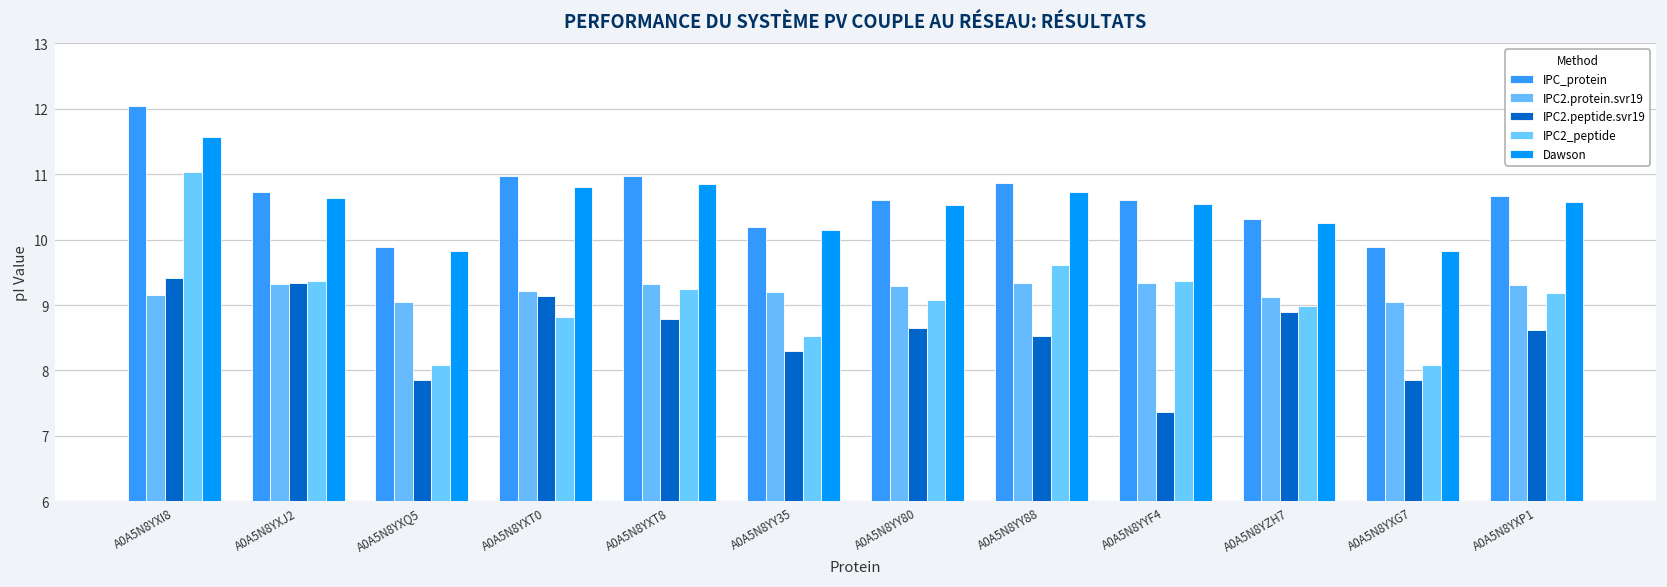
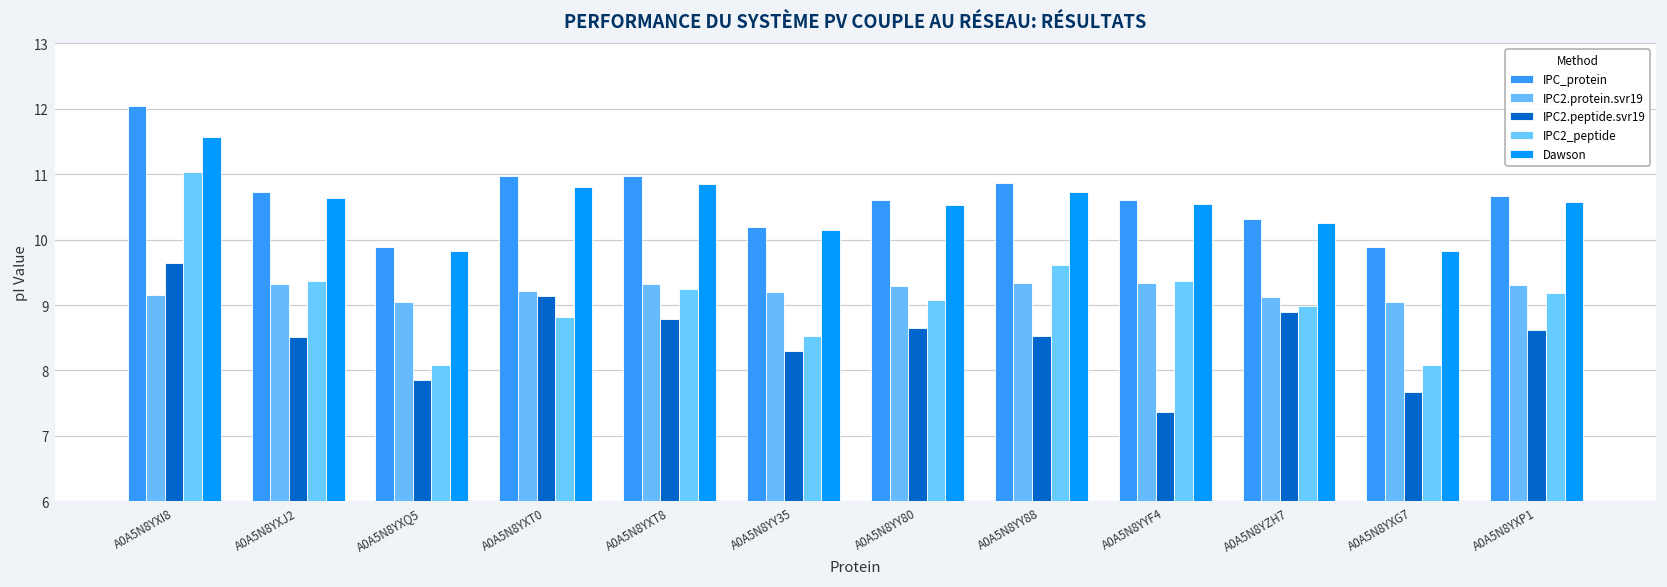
  {
    "IPC2.peptide.svr19": {
-     "A0A5N8YXI8": 9.4,
-     "A0A5N8YXJ2": 9.3,
+     "A0A5N8YXI8": 9.6,
+     "A0A5N8YXJ2": 8.5,
      "A0A5N8YXQ5": 7.9,
      "A0A5N8YXT0": 9.1,
      "A0A5N8YXT8": 8.8,
      "A0A5N8YY35": 8.3,
      "A0A5N8YY80": 8.7,
      "A0A5N8YY88": 8.5,
      "A0A5N8YYF4": 7.4,
      "A0A5N8YZH7": 8.9,
-     "A0A5N8YXG7": 7.9,
+     "A0A5N8YXG7": 7.7,
      "A0A5N8YXP1": 8.6
    }
  }
